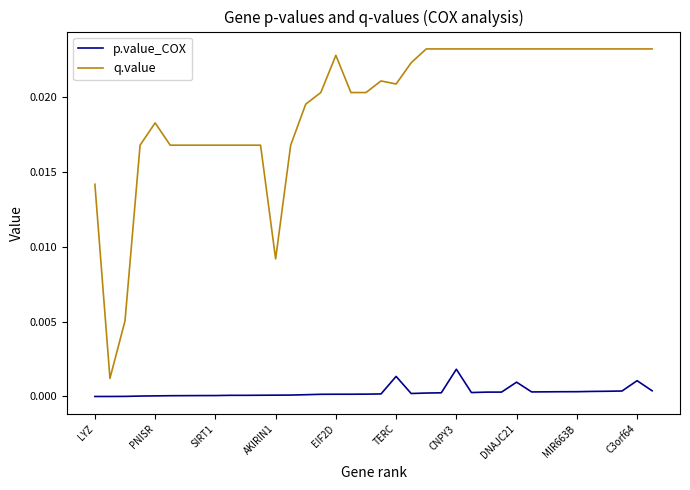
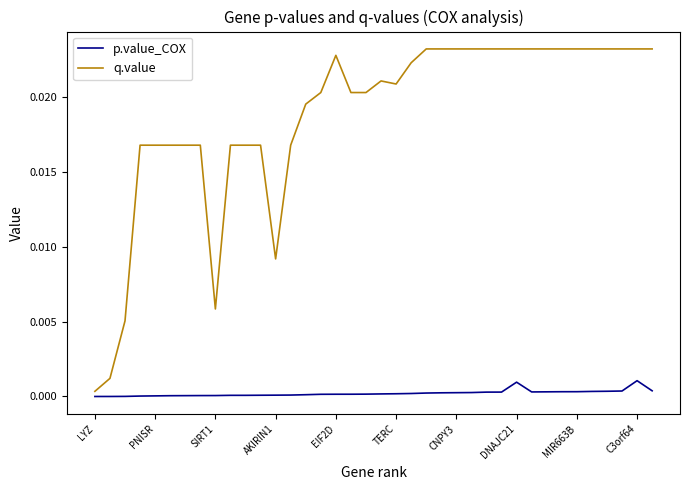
  {
    "p.value_COX": {
      "LYZ": 0.0000,
      "PNISR": 0.0000,
      "SIRT1": 0.0001,
      "AKIRIN1": 0.0001,
      "EIF2D": 0.0002,
-     "TERC": 0.0013,
-     "CNPY3": 0.0018,
+     "TERC": 0.0002,
+     "CNPY3": 0.0003,
      "DNAJC21": 0.0010,
      "MIR663B": 0.0003,
      "C3orf64": 0.0011
    },
    "q.value": {
-     "LYZ": 0.0142,
-     "PNISR": 0.0183,
-     "SIRT1": 0.0168,
+     "LYZ": 0.0003,
+     "PNISR": 0.0168,
+     "SIRT1": 0.0059,
      "AKIRIN1": 0.0092,
      "EIF2D": 0.0228,
      "TERC": 0.0209,
      "CNPY3": 0.0232,
      "DNAJC21": 0.0232,
      "MIR663B": 0.0232,
      "C3orf64": 0.0232
    }
  }
